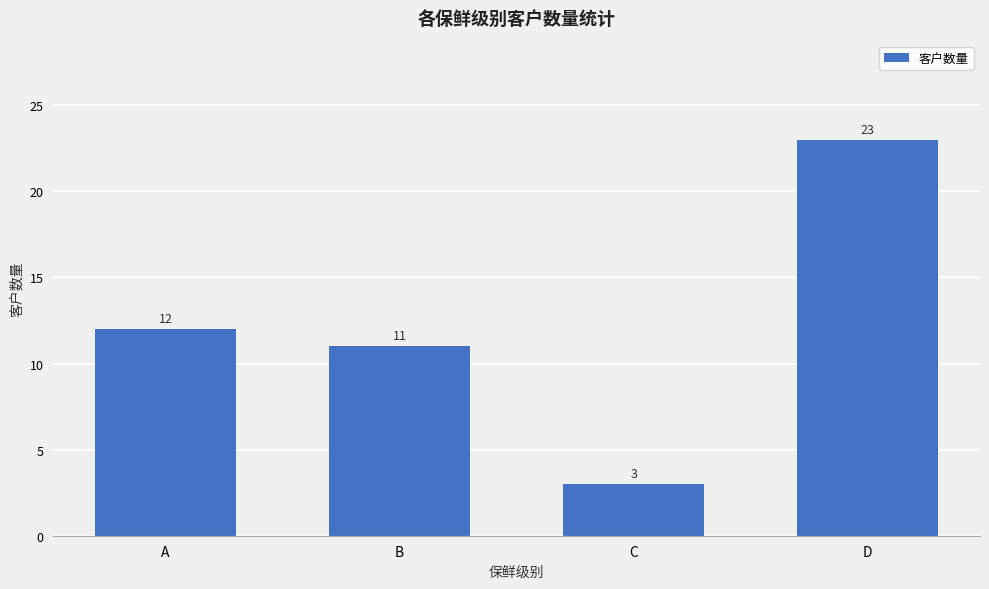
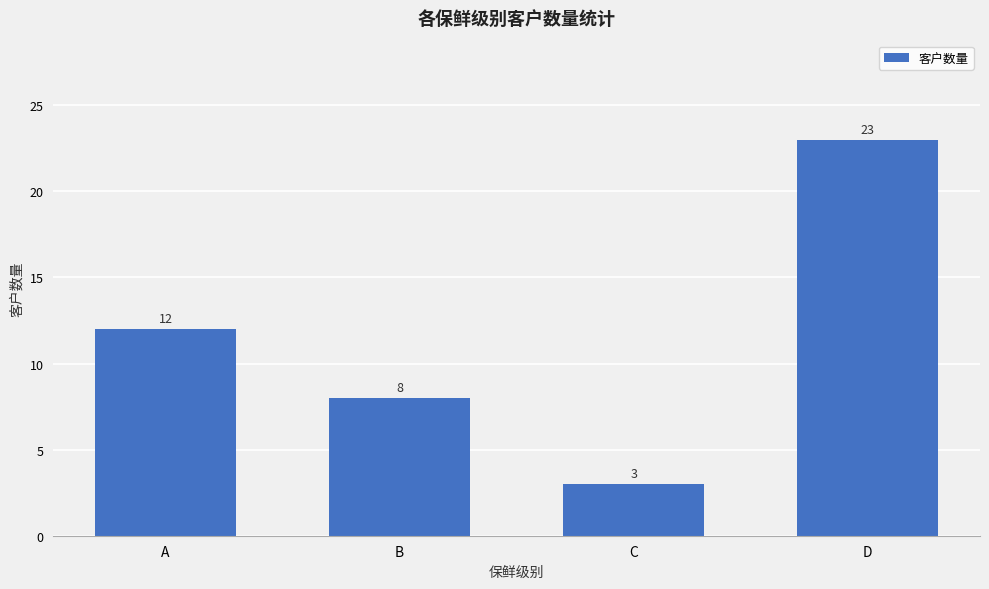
  {
    "A": 12,
-   "B": 11,
+   "B": 8,
    "C": 3,
    "D": 23
  }
